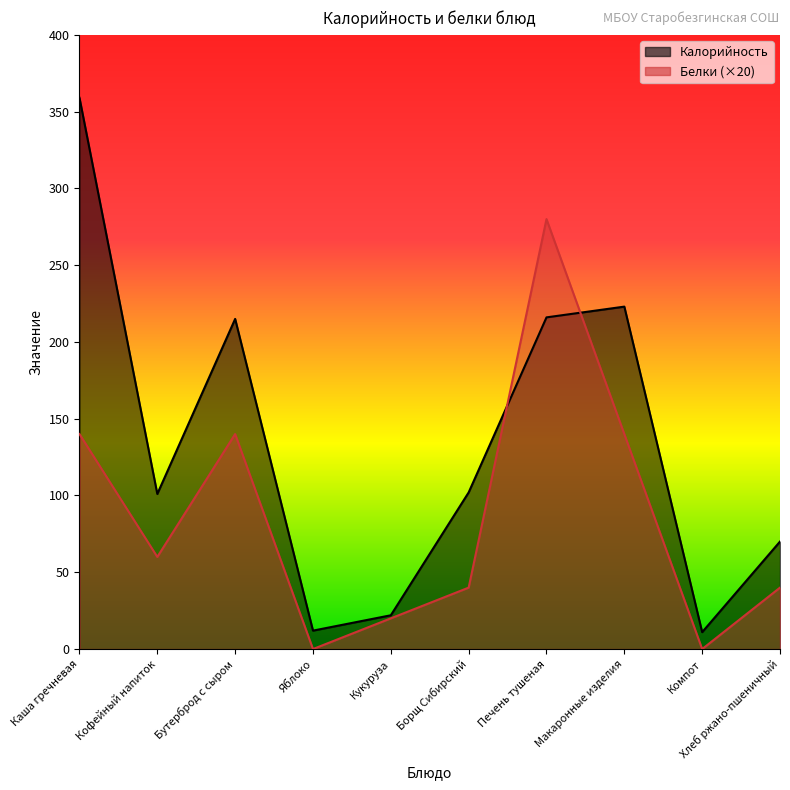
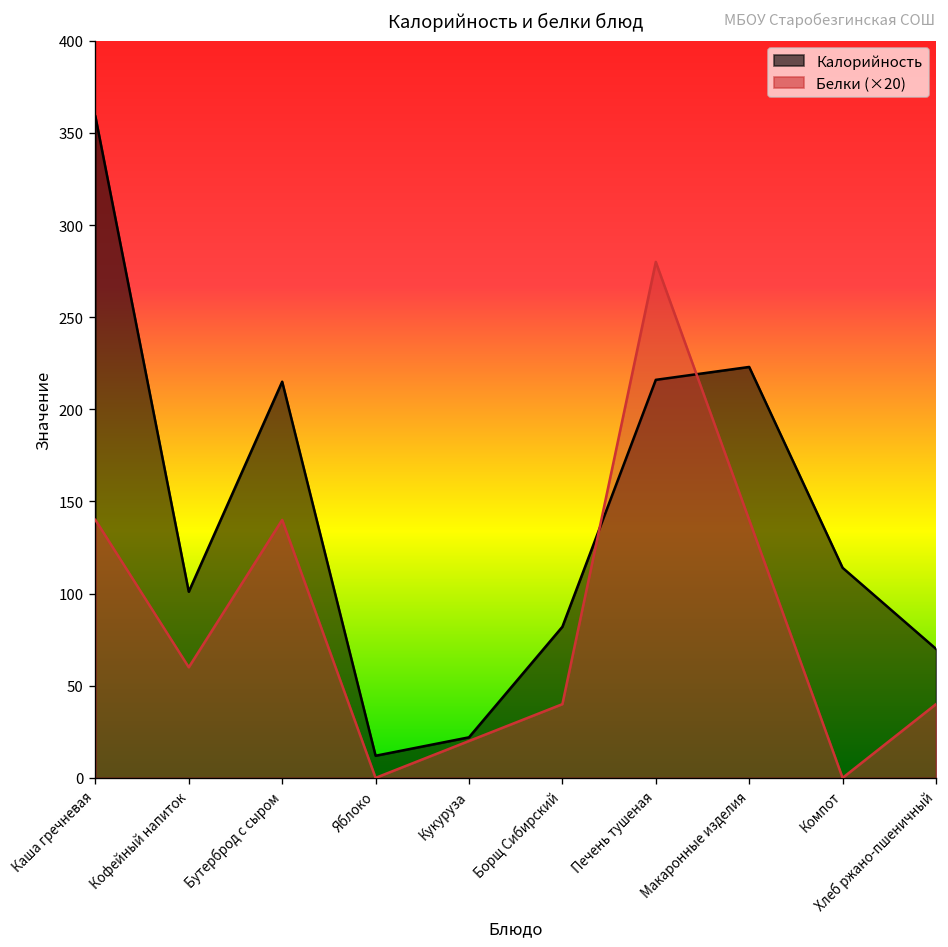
  {
    "Калорийность": {
      "Каша гречневая": 359,
      "Кофейный напиток": 101,
      "Бутерброд с сыром": 215,
      "Яблоко": 12,
      "Кукуруза": 22,
-     "Борщ Сибирский": 102,
+     "Борщ Сибирский": 82,
      "Печень тушеная": 216,
      "Макаронные изделия": 223,
-     "Компот": 11,
+     "Компот": 114,
      "Хлеб ржано-пшеничный": 70
    },
    "Белки (×20)": {
      "Каша гречневая": 140,
      "Кофейный напиток": 60,
      "Бутерброд с сыром": 140,
      "Яблоко": 0,
      "Кукуруза": 20,
      "Борщ Сибирский": 40,
      "Печень тушеная": 280,
      "Макаронные изделия": 140,
      "Компот": 0,
      "Хлеб ржано-пшеничный": 40
    }
  }
